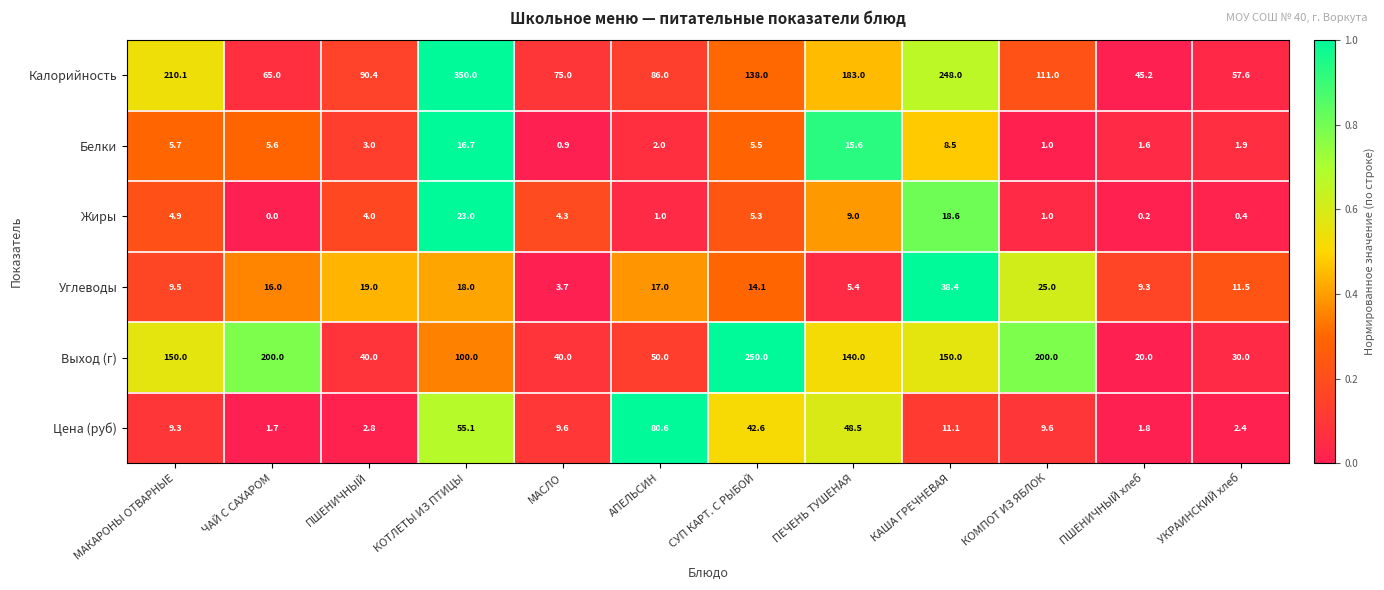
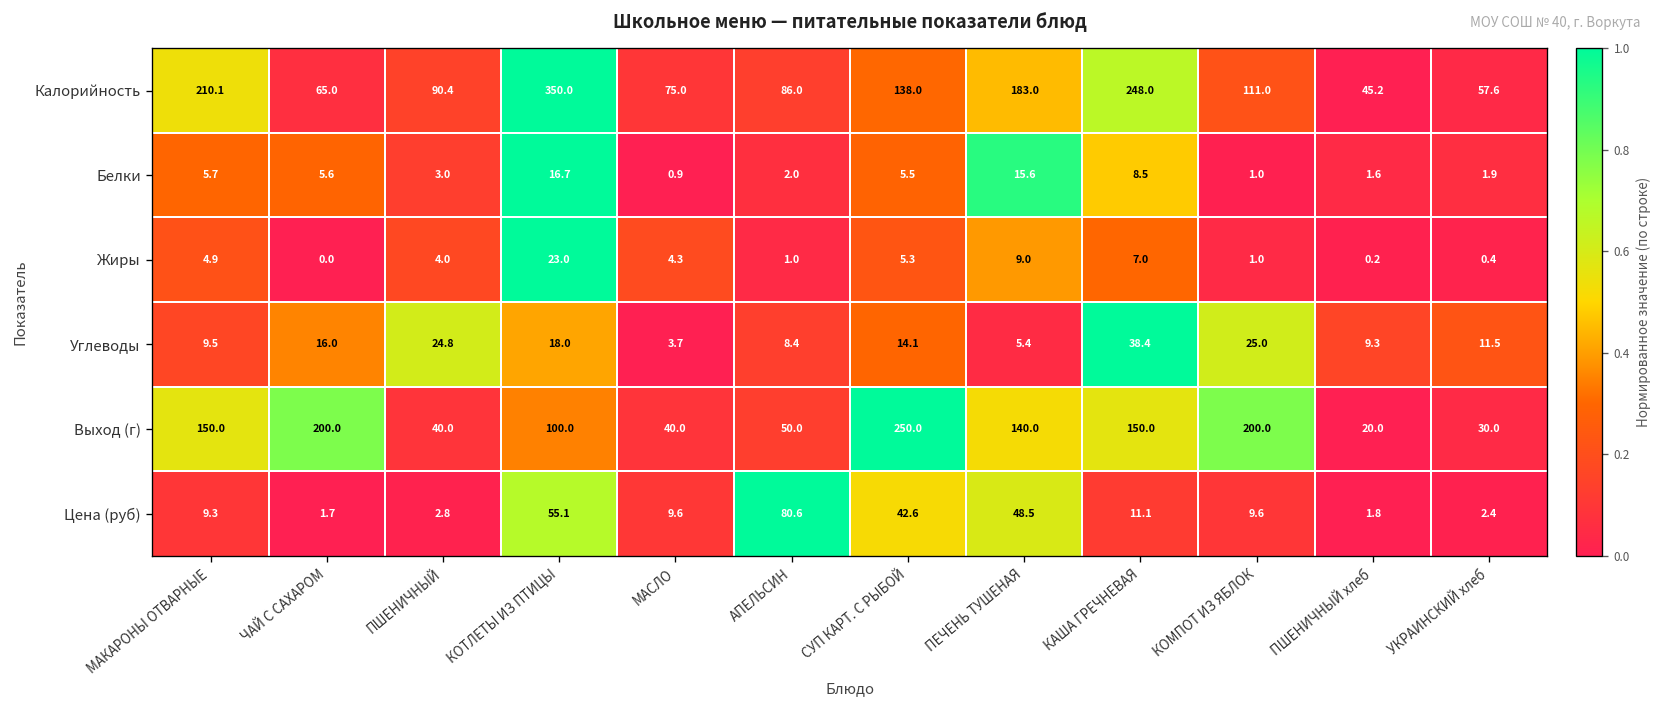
  {
    "Калорийность": {
      "МАКАРОНЫ ОТВАРНЫЕ": 210.1,
      "ЧАЙ С САХАРОМ": 65.0,
      "ПШЕНИЧНЫЙ": 90.4,
      "КОТЛЕТЫ ИЗ ПТИЦЫ": 350.0,
      "МАСЛО": 75.0,
      "АПЕЛЬСИН": 86.0,
      "СУП КАРТ. С РЫБОЙ": 138.0,
      "ПЕЧЕНЬ ТУШЕНАЯ": 183.0,
      "КАША ГРЕЧНЕВАЯ": 248.0,
      "КОМПОТ ИЗ ЯБЛОК": 111.0,
      "ПШЕНИЧНЫЙ хлеб": 45.2,
      "УКРАИНСКИЙ хлеб": 57.6
    },
    "Белки": {
      "МАКАРОНЫ ОТВАРНЫЕ": 5.7,
      "ЧАЙ С САХАРОМ": 5.6,
      "ПШЕНИЧНЫЙ": 3.0,
      "КОТЛЕТЫ ИЗ ПТИЦЫ": 16.7,
      "МАСЛО": 0.9,
      "АПЕЛЬСИН": 2.0,
      "СУП КАРТ. С РЫБОЙ": 5.5,
      "ПЕЧЕНЬ ТУШЕНАЯ": 15.6,
      "КАША ГРЕЧНЕВАЯ": 8.5,
      "КОМПОТ ИЗ ЯБЛОК": 1.0,
      "ПШЕНИЧНЫЙ хлеб": 1.6,
      "УКРАИНСКИЙ хлеб": 1.9
    },
    "Жиры": {
      "МАКАРОНЫ ОТВАРНЫЕ": 4.9,
      "ЧАЙ С САХАРОМ": 0.0,
      "ПШЕНИЧНЫЙ": 4.0,
      "КОТЛЕТЫ ИЗ ПТИЦЫ": 23.0,
      "МАСЛО": 4.3,
      "АПЕЛЬСИН": 1.0,
      "СУП КАРТ. С РЫБОЙ": 5.3,
      "ПЕЧЕНЬ ТУШЕНАЯ": 9.0,
-     "КАША ГРЕЧНЕВАЯ": 18.6,
+     "КАША ГРЕЧНЕВАЯ": 7.0,
      "КОМПОТ ИЗ ЯБЛОК": 1.0,
      "ПШЕНИЧНЫЙ хлеб": 0.2,
      "УКРАИНСКИЙ хлеб": 0.4
    },
    "Углеводы": {
      "МАКАРОНЫ ОТВАРНЫЕ": 9.5,
      "ЧАЙ С САХАРОМ": 16.0,
-     "ПШЕНИЧНЫЙ": 19.0,
+     "ПШЕНИЧНЫЙ": 24.8,
      "КОТЛЕТЫ ИЗ ПТИЦЫ": 18.0,
      "МАСЛО": 3.7,
-     "АПЕЛЬСИН": 17.0,
+     "АПЕЛЬСИН": 8.4,
      "СУП КАРТ. С РЫБОЙ": 14.1,
      "ПЕЧЕНЬ ТУШЕНАЯ": 5.4,
      "КАША ГРЕЧНЕВАЯ": 38.4,
      "КОМПОТ ИЗ ЯБЛОК": 25.0,
      "ПШЕНИЧНЫЙ хлеб": 9.3,
      "УКРАИНСКИЙ хлеб": 11.5
    },
    "Выход (г)": {
      "МАКАРОНЫ ОТВАРНЫЕ": 150.0,
      "ЧАЙ С САХАРОМ": 200.0,
      "ПШЕНИЧНЫЙ": 40.0,
      "КОТЛЕТЫ ИЗ ПТИЦЫ": 100.0,
      "МАСЛО": 40.0,
      "АПЕЛЬСИН": 50.0,
      "СУП КАРТ. С РЫБОЙ": 250.0,
      "ПЕЧЕНЬ ТУШЕНАЯ": 140.0,
      "КАША ГРЕЧНЕВАЯ": 150.0,
      "КОМПОТ ИЗ ЯБЛОК": 200.0,
      "ПШЕНИЧНЫЙ хлеб": 20.0,
      "УКРАИНСКИЙ хлеб": 30.0
    },
    "Цена (руб)": {
      "МАКАРОНЫ ОТВАРНЫЕ": 9.3,
      "ЧАЙ С САХАРОМ": 1.7,
      "ПШЕНИЧНЫЙ": 2.8,
      "КОТЛЕТЫ ИЗ ПТИЦЫ": 55.1,
      "МАСЛО": 9.6,
      "АПЕЛЬСИН": 80.6,
      "СУП КАРТ. С РЫБОЙ": 42.6,
      "ПЕЧЕНЬ ТУШЕНАЯ": 48.5,
      "КАША ГРЕЧНЕВАЯ": 11.1,
      "КОМПОТ ИЗ ЯБЛОК": 9.6,
      "ПШЕНИЧНЫЙ хлеб": 1.8,
      "УКРАИНСКИЙ хлеб": 2.4
    }
  }
